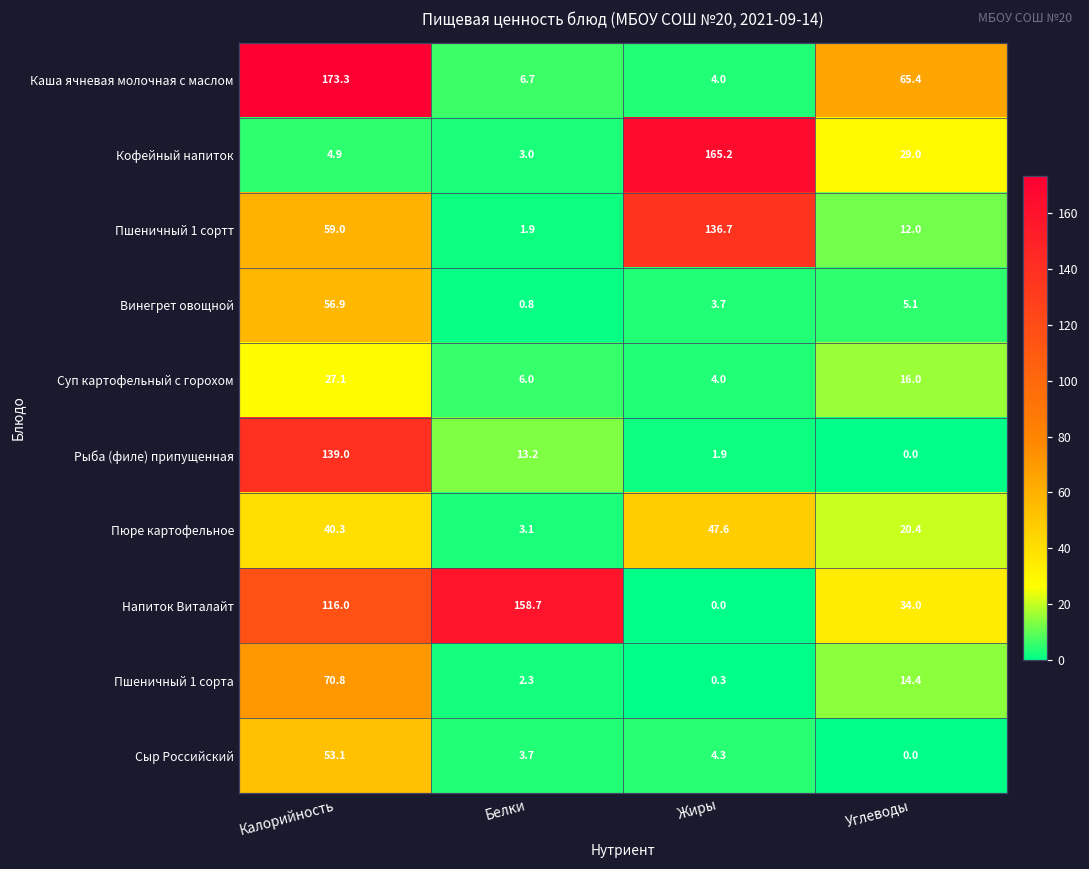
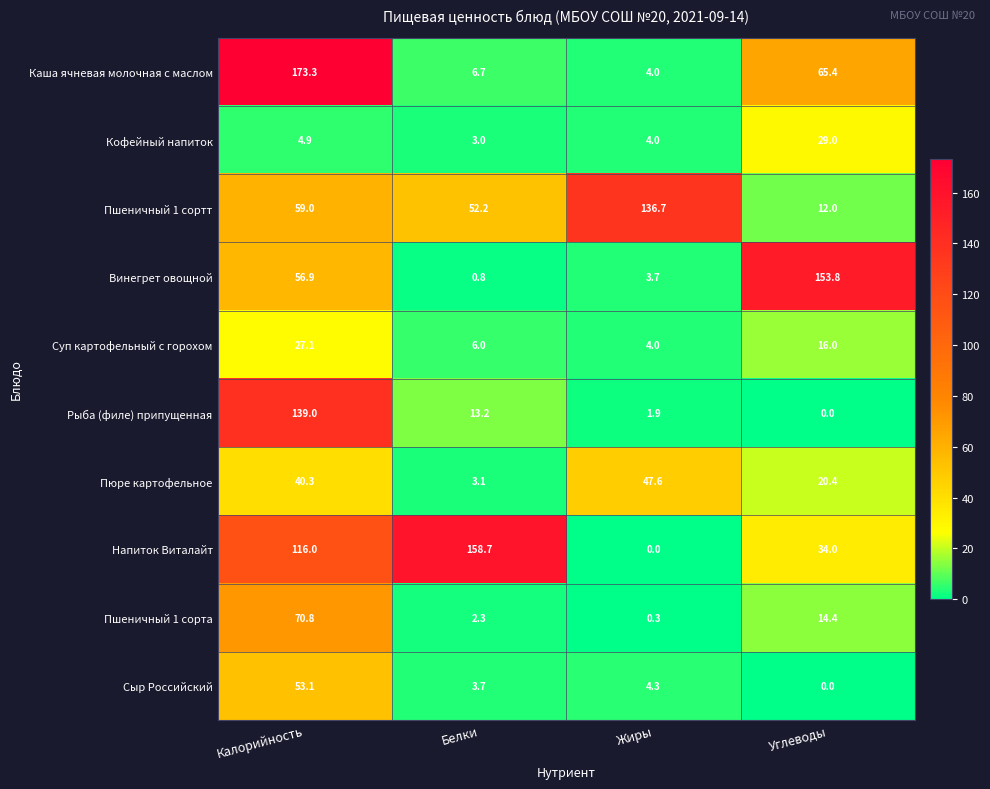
  {
    "Каша ячневая молочная с маслом": {
      "Калорийность": 173.3,
      "Белки": 6.7,
      "Жиры": 4.0,
      "Углеводы": 65.4
    },
    "Кофейный напиток": {
      "Калорийность": 4.9,
      "Белки": 3.0,
-     "Жиры": 165.2,
+     "Жиры": 4.0,
      "Углеводы": 29.0
    },
    "Пшеничный 1 сортт": {
      "Калорийность": 59.0,
-     "Белки": 1.9,
+     "Белки": 52.2,
      "Жиры": 136.7,
      "Углеводы": 12.0
    },
    "Винегрет овощной": {
      "Калорийность": 56.9,
      "Белки": 0.8,
      "Жиры": 3.7,
-     "Углеводы": 5.1
+     "Углеводы": 153.8
    },
    "Суп картофельный с горохом": {
      "Калорийность": 27.1,
      "Белки": 6.0,
      "Жиры": 4.0,
      "Углеводы": 16.0
    },
    "Рыба (филе) припущенная": {
      "Калорийность": 139.0,
      "Белки": 13.2,
      "Жиры": 1.9,
      "Углеводы": 0.0
    },
    "Пюре картофельное": {
      "Калорийность": 40.3,
      "Белки": 3.1,
      "Жиры": 47.6,
      "Углеводы": 20.4
    },
    "Напиток Виталайт": {
      "Калорийность": 116.0,
      "Белки": 158.7,
      "Жиры": 0.0,
      "Углеводы": 34.0
    },
    "Пшеничный 1 сорта": {
      "Калорийность": 70.8,
      "Белки": 2.3,
      "Жиры": 0.3,
      "Углеводы": 14.4
    },
    "Сыр Российский": {
      "Калорийность": 53.1,
      "Белки": 3.7,
      "Жиры": 4.3,
      "Углеводы": 0.0
    }
  }
